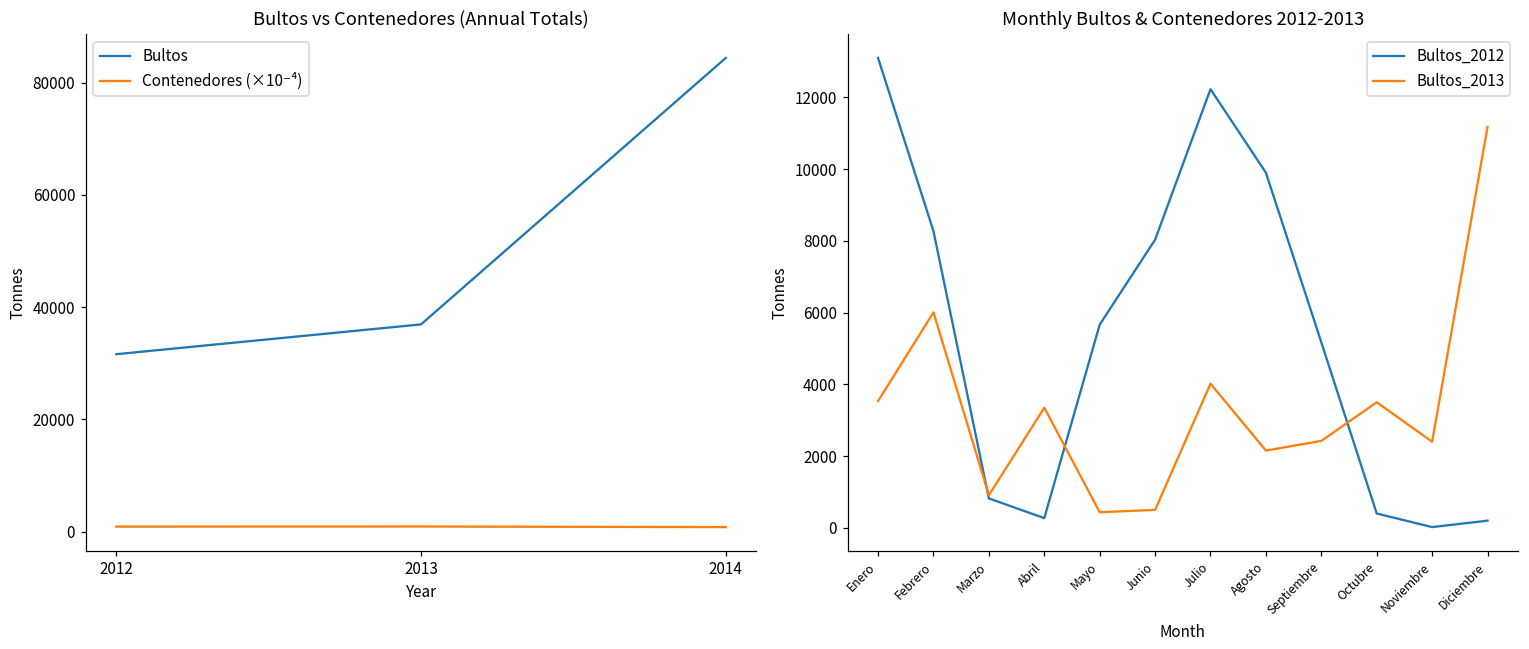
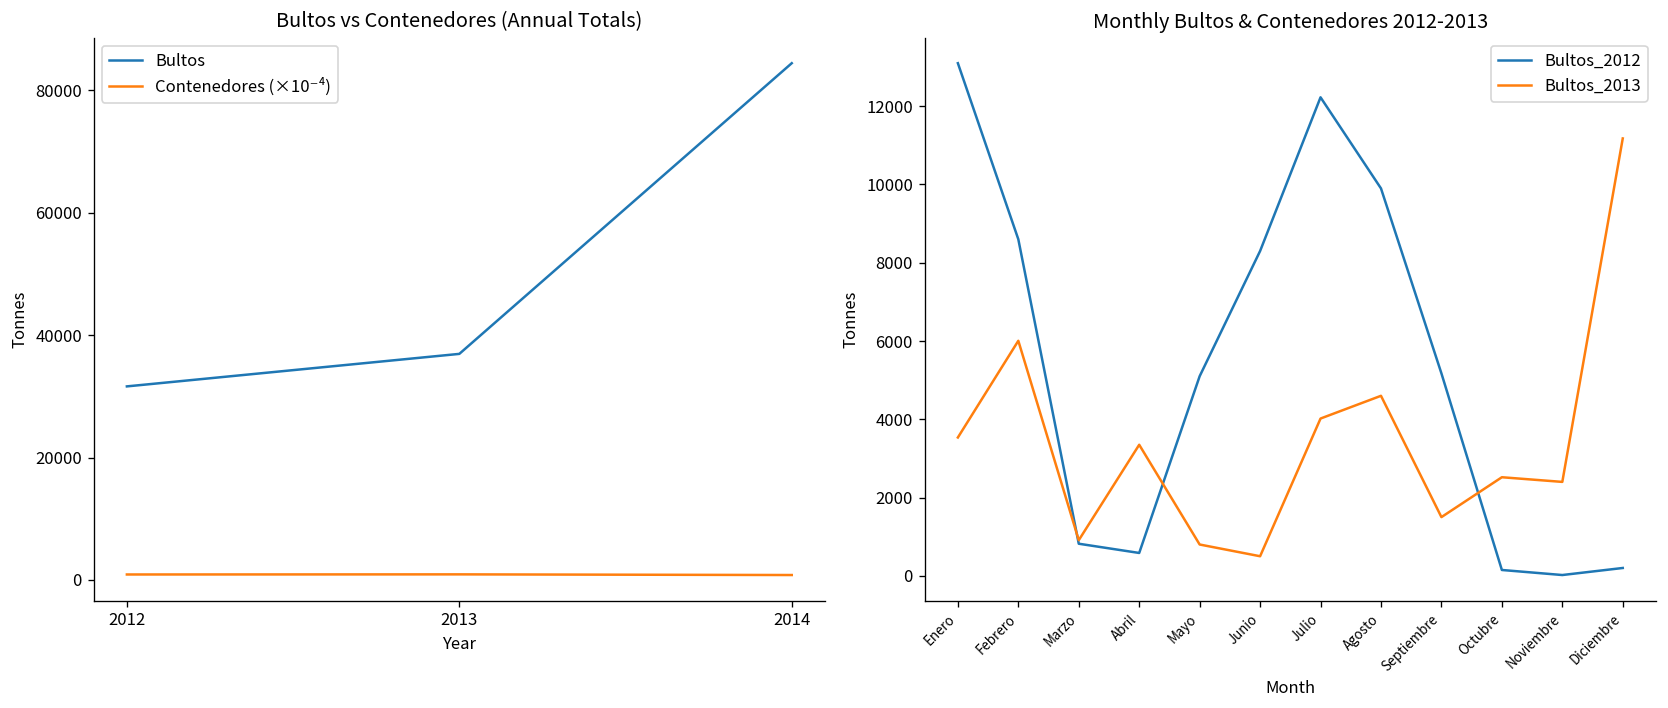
  {
    "Bultos vs Contenedores (Annual Totals)": {
      "Bultos": {
        "2012": 32000,
        "2013": 37000,
        "2014": 84000
      },
      "Contenedores (×10⁻⁴)": {
        "2012": 1000,
        "2013": 1000,
        "2014": 1000
      }
    },
    "Monthly Bultos & Contenedores 2012-2013": {
      "Bultos_2012": {
        "Enero": 13100,
-       "Febrero": 8300,
+       "Febrero": 8600,
        "Marzo": 800,
-       "Abril": 300,
-       "Mayo": 5700,
-       "Junio": 8000,
+       "Abril": 600,
+       "Mayo": 5100,
+       "Junio": 8300,
        "Julio": 12200,
        "Agosto": 9900,
        "Septiembre": 5200,
-       "Octubre": 400,
+       "Octubre": 100,
        "Noviembre": 0,
        "Diciembre": 200
      },
      "Bultos_2013": {
        "Enero": 3500,
        "Febrero": 6000,
        "Marzo": 900,
        "Abril": 3300,
-       "Mayo": 400,
+       "Mayo": 800,
        "Junio": 500,
        "Julio": 4000,
-       "Agosto": 2200,
-       "Septiembre": 2400,
-       "Octubre": 3500,
+       "Agosto": 4600,
+       "Septiembre": 1500,
+       "Octubre": 2500,
        "Noviembre": 2400,
        "Diciembre": 11200
      }
    }
  }
